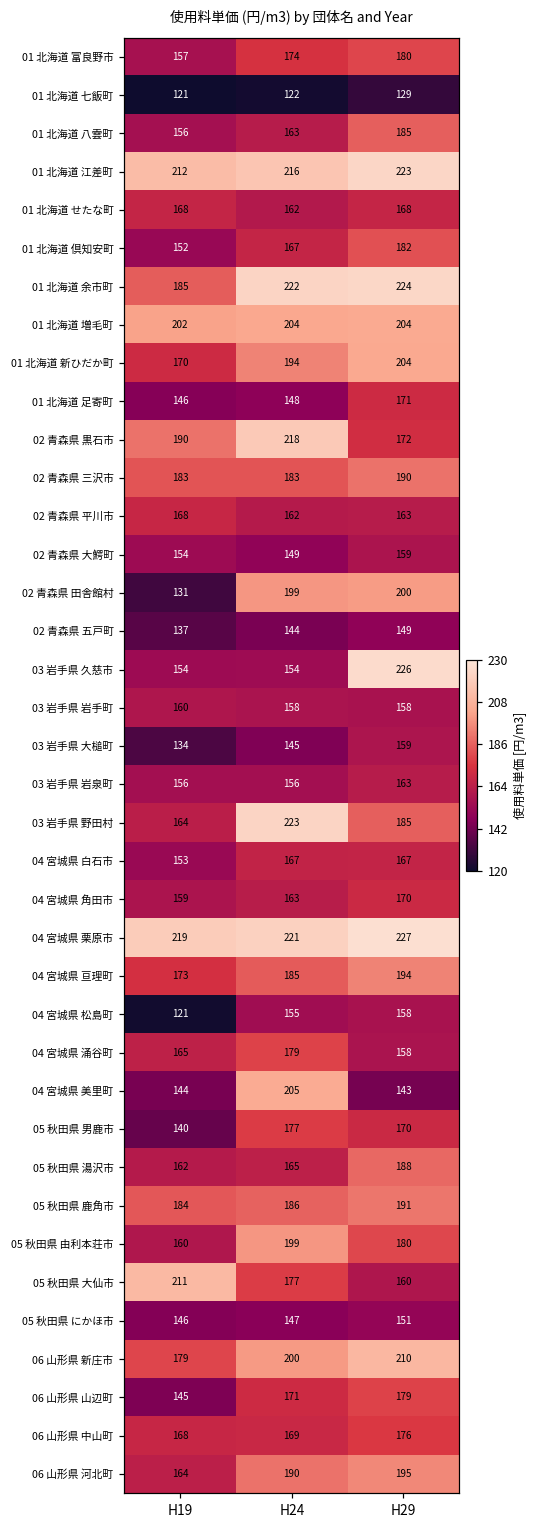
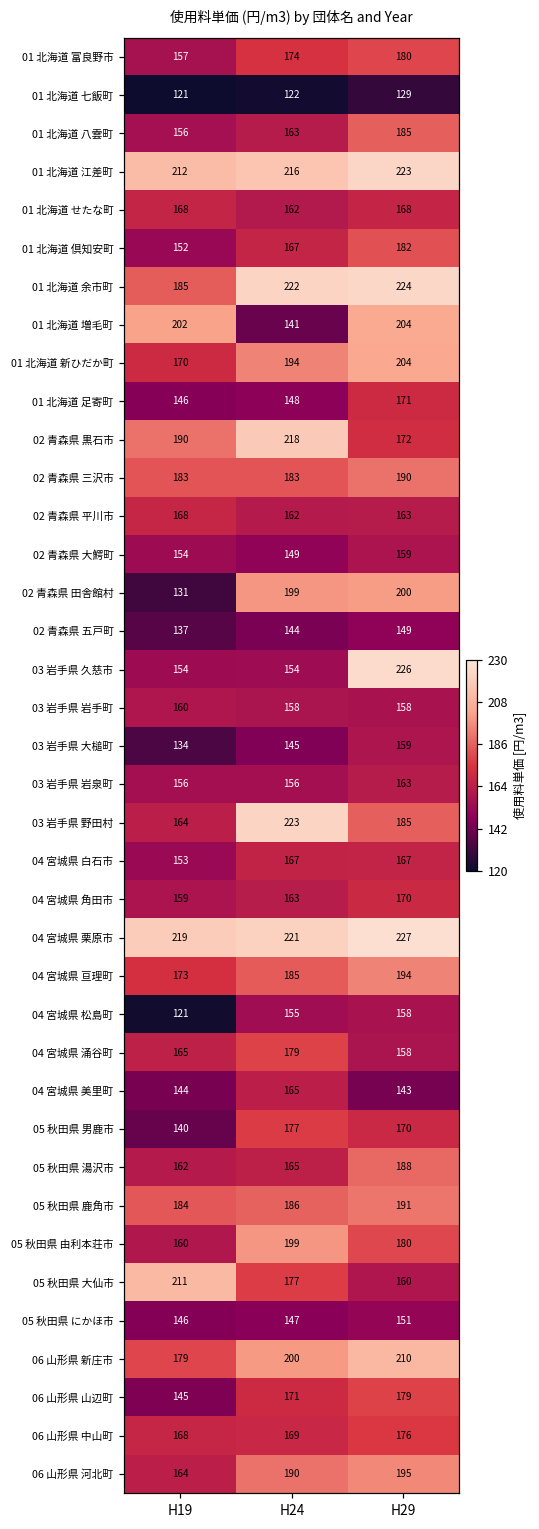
  {
    "01 北海道 富良野市": {
      "H19": 157,
      "H24": 174,
      "H29": 180
    },
    "01 北海道 七飯町": {
      "H19": 121,
      "H24": 122,
      "H29": 129
    },
    "01 北海道 八雲町": {
      "H19": 156,
      "H24": 163,
      "H29": 185
    },
    "01 北海道 江差町": {
      "H19": 212,
      "H24": 216,
      "H29": 223
    },
    "01 北海道 せたな町": {
      "H19": 168,
      "H24": 162,
      "H29": 168
    },
    "01 北海道 倶知安町": {
      "H19": 152,
      "H24": 167,
      "H29": 182
    },
    "01 北海道 余市町": {
      "H19": 185,
      "H24": 222,
      "H29": 224
    },
    "01 北海道 増毛町": {
      "H19": 202,
-     "H24": 204,
+     "H24": 141,
      "H29": 204
    },
    "01 北海道 新ひだか町": {
      "H19": 170,
      "H24": 194,
      "H29": 204
    },
    "01 北海道 足寄町": {
      "H19": 146,
      "H24": 148,
      "H29": 171
    },
    "02 青森県 黒石市": {
      "H19": 190,
      "H24": 218,
      "H29": 172
    },
    "02 青森県 三沢市": {
      "H19": 183,
      "H24": 183,
      "H29": 190
    },
    "02 青森県 平川市": {
      "H19": 168,
      "H24": 162,
      "H29": 163
    },
    "02 青森県 大鰐町": {
      "H19": 154,
      "H24": 149,
      "H29": 159
    },
    "02 青森県 田舎館村": {
      "H19": 131,
      "H24": 199,
      "H29": 200
    },
    "02 青森県 五戸町": {
      "H19": 137,
      "H24": 144,
      "H29": 149
    },
    "03 岩手県 久慈市": {
      "H19": 154,
      "H24": 154,
      "H29": 226
    },
    "03 岩手県 岩手町": {
      "H19": 160,
      "H24": 158,
      "H29": 158
    },
    "03 岩手県 大槌町": {
      "H19": 134,
      "H24": 145,
      "H29": 159
    },
    "03 岩手県 岩泉町": {
      "H19": 156,
      "H24": 156,
      "H29": 163
    },
    "03 岩手県 野田村": {
      "H19": 164,
      "H24": 223,
      "H29": 185
    },
    "04 宮城県 白石市": {
      "H19": 153,
      "H24": 167,
      "H29": 167
    },
    "04 宮城県 角田市": {
      "H19": 159,
      "H24": 163,
      "H29": 170
    },
    "04 宮城県 栗原市": {
      "H19": 219,
      "H24": 221,
      "H29": 227
    },
    "04 宮城県 亘理町": {
      "H19": 173,
      "H24": 185,
      "H29": 194
    },
    "04 宮城県 松島町": {
      "H19": 121,
      "H24": 155,
      "H29": 158
    },
    "04 宮城県 涌谷町": {
      "H19": 165,
      "H24": 179,
      "H29": 158
    },
    "04 宮城県 美里町": {
      "H19": 144,
-     "H24": 205,
+     "H24": 165,
      "H29": 143
    },
    "05 秋田県 男鹿市": {
      "H19": 140,
      "H24": 177,
      "H29": 170
    },
    "05 秋田県 湯沢市": {
      "H19": 162,
      "H24": 165,
      "H29": 188
    },
    "05 秋田県 鹿角市": {
      "H19": 184,
      "H24": 186,
      "H29": 191
    },
    "05 秋田県 由利本荘市": {
      "H19": 160,
      "H24": 199,
      "H29": 180
    },
    "05 秋田県 大仙市": {
      "H19": 211,
      "H24": 177,
      "H29": 160
    },
    "05 秋田県 にかほ市": {
      "H19": 146,
      "H24": 147,
      "H29": 151
    },
    "06 山形県 新庄市": {
      "H19": 179,
      "H24": 200,
      "H29": 210
    },
    "06 山形県 山辺町": {
      "H19": 145,
      "H24": 171,
      "H29": 179
    },
    "06 山形県 中山町": {
      "H19": 168,
      "H24": 169,
      "H29": 176
    },
    "06 山形県 河北町": {
      "H19": 164,
      "H24": 190,
      "H29": 195
    }
  }
